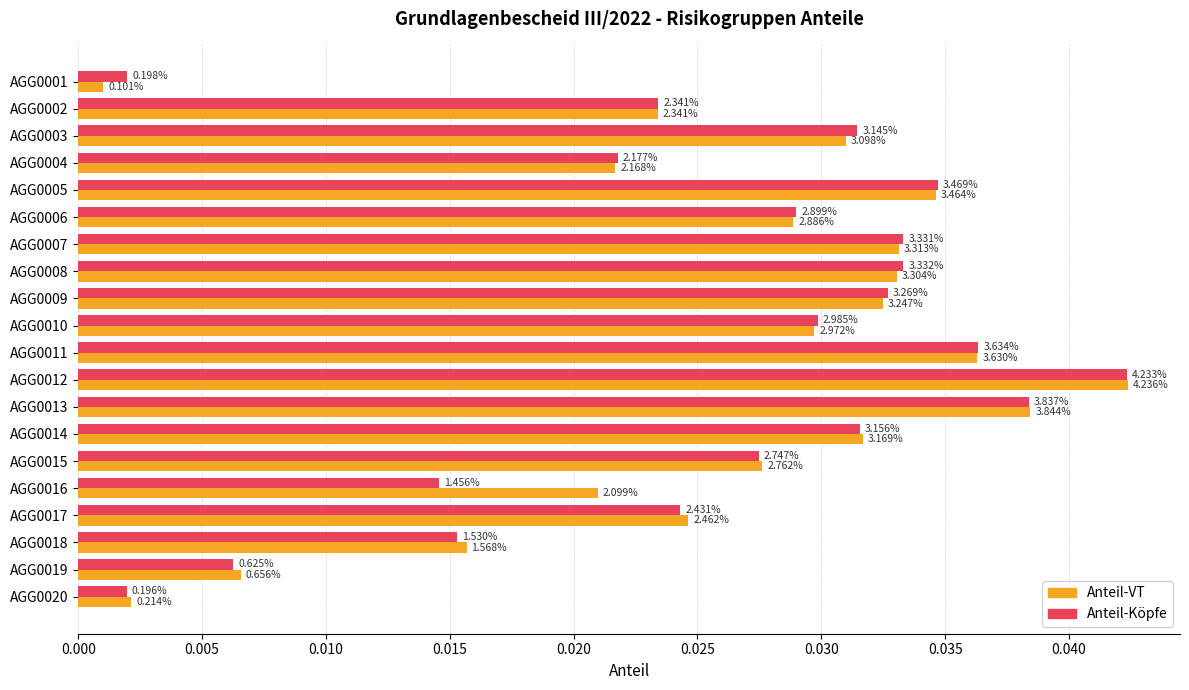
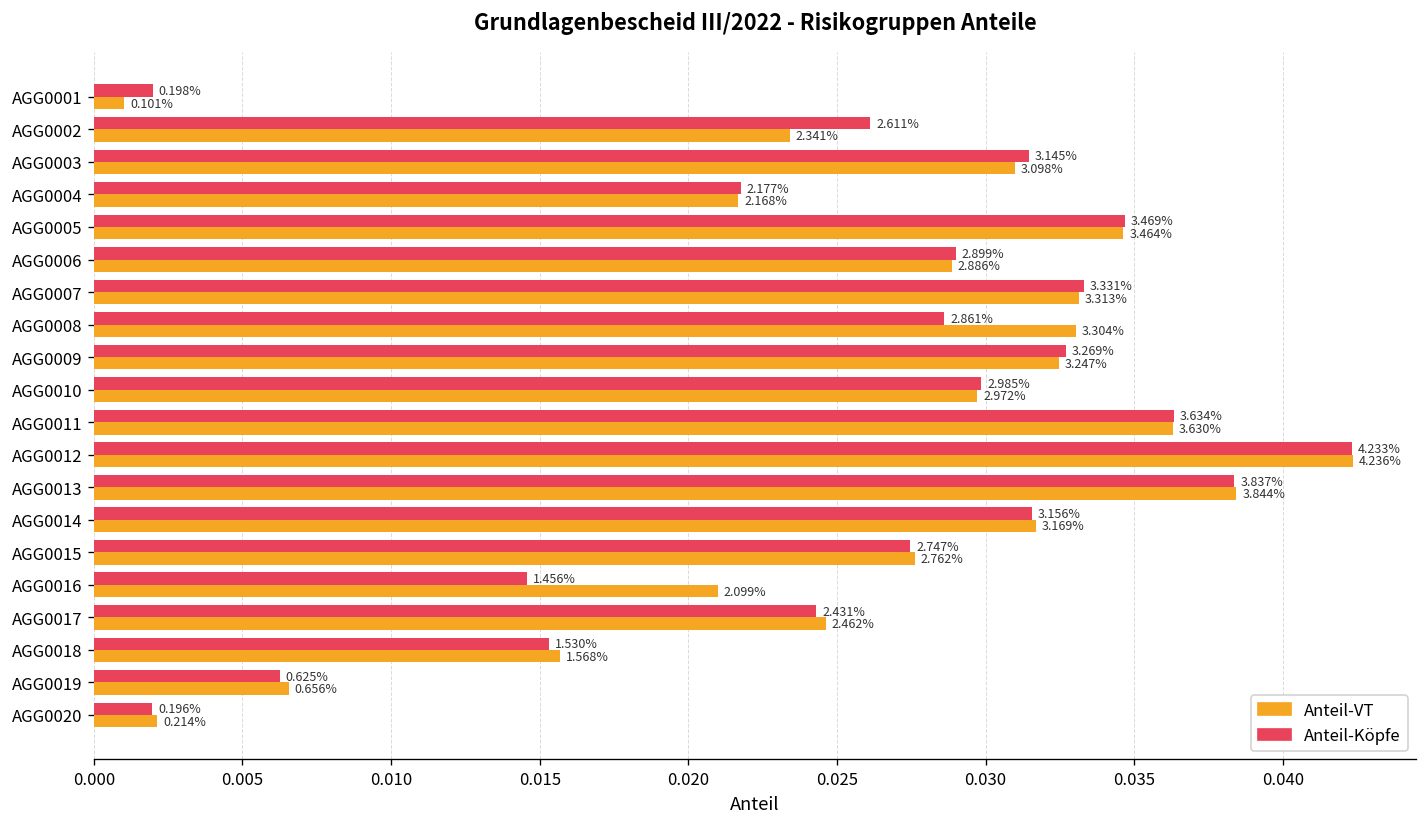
  {
    "Anteil-VT": {
      "AGG0001": "0.101%",
      "AGG0002": "2.341%",
      "AGG0003": "3.098%",
      "AGG0004": "2.168%",
      "AGG0005": "3.464%",
      "AGG0006": "2.886%",
      "AGG0007": "3.313%",
      "AGG0008": "3.304%",
      "AGG0009": "3.247%",
      "AGG0010": "2.972%",
      "AGG0011": "3.630%",
      "AGG0012": "4.236%",
      "AGG0013": "3.844%",
      "AGG0014": "3.169%",
      "AGG0015": "2.762%",
      "AGG0016": "2.099%",
      "AGG0017": "2.462%",
      "AGG0018": "1.568%",
      "AGG0019": "0.656%",
      "AGG0020": "0.214%"
    },
    "Anteil-Köpfe": {
      "AGG0001": "0.198%",
-     "AGG0002": "2.341%",
+     "AGG0002": "2.611%",
      "AGG0003": "3.145%",
      "AGG0004": "2.177%",
      "AGG0005": "3.469%",
      "AGG0006": "2.899%",
      "AGG0007": "3.331%",
-     "AGG0008": "3.332%",
+     "AGG0008": "2.861%",
      "AGG0009": "3.269%",
      "AGG0010": "2.985%",
      "AGG0011": "3.634%",
      "AGG0012": "4.233%",
      "AGG0013": "3.837%",
      "AGG0014": "3.156%",
      "AGG0015": "2.747%",
      "AGG0016": "1.456%",
      "AGG0017": "2.431%",
      "AGG0018": "1.530%",
      "AGG0019": "0.625%",
      "AGG0020": "0.196%"
    }
  }
